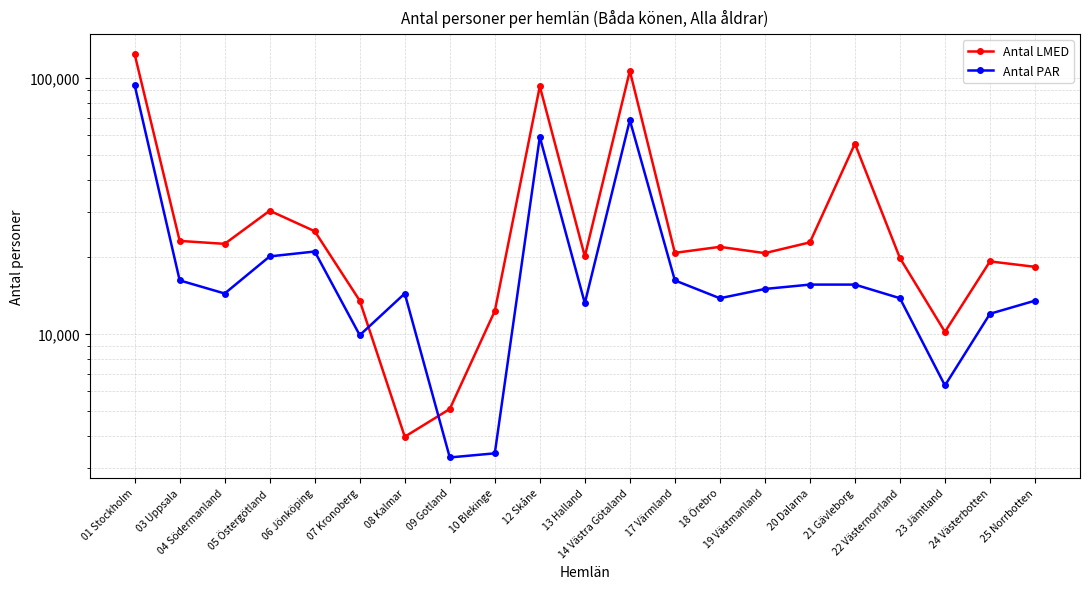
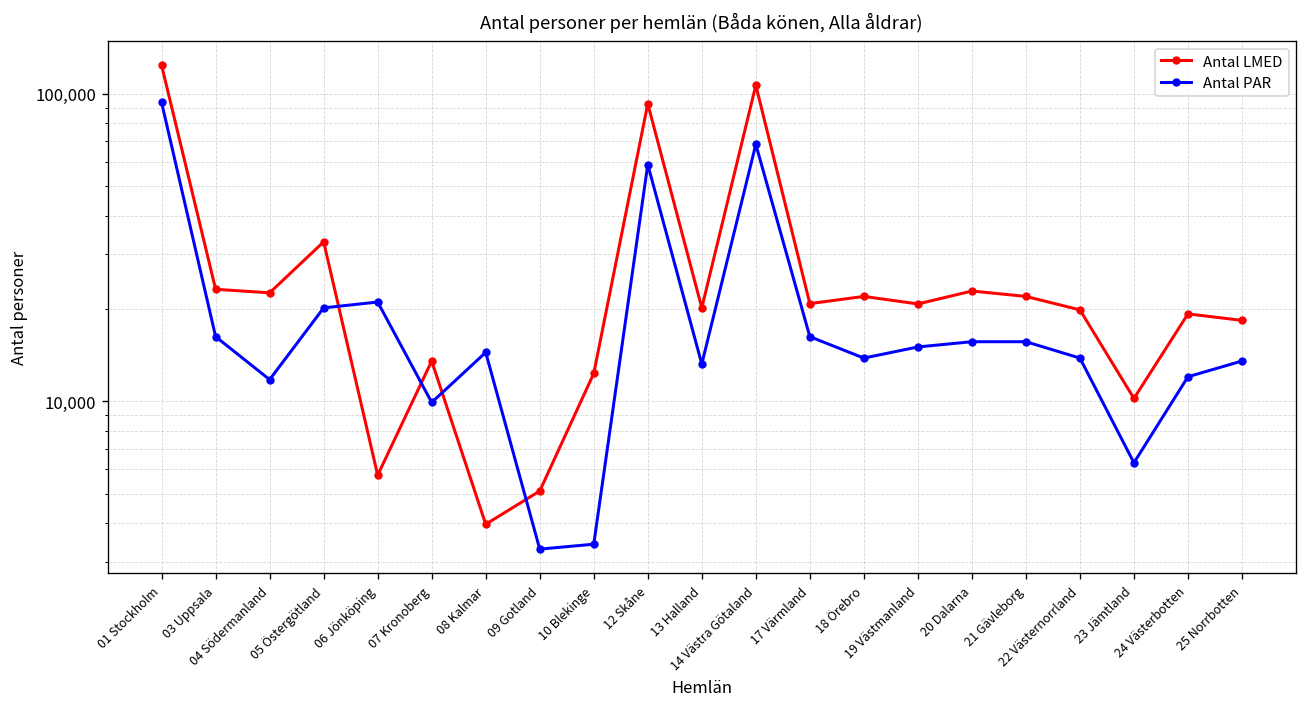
  {
    "Antal LMED": {
      "01 Stockholm": "120,000",
      "03 Uppsala": "23,000",
      "04 Södermanland": "23,000",
-     "05 Östergötland": "30,000",
-     "06 Jönköping": "25,000",
+     "05 Östergötland": "33,000",
+     "06 Jönköping": "5,700",
      "07 Kronoberg": "14,000",
      "08 Kalmar": "4,000",
      "09 Gotland": "5,100",
      "10 Blekinge": "12,000",
      "12 Skåne": "93,000",
      "13 Halland": "20,000",
      "14 Västra Götaland": "107,000",
      "17 Värmland": "21,000",
      "18 Örebro": "22,000",
      "19 Västmanland": "21,000",
      "20 Dalarna": "23,000",
-     "21 Gävleborg": "55,000",
+     "21 Gävleborg": "22,000",
      "22 Västernorrland": "20,000",
      "23 Jämtland": "10,200",
      "24 Västerbotten": "19,000",
      "25 Norrbotten": "18,000"
    },
    "Antal PAR": {
      "01 Stockholm": "94,000",
      "03 Uppsala": "16,000",
-     "04 Södermanland": "14,000",
+     "04 Södermanland": "12,000",
      "05 Östergötland": "20,000",
      "06 Jönköping": "21,000",
      "07 Kronoberg": "9,900",
      "08 Kalmar": "14,000",
      "09 Gotland": "3,300",
      "10 Blekinge": "3,400",
      "12 Skåne": "59,000",
      "13 Halland": "13,000",
      "14 Västra Götaland": "68,000",
      "17 Värmland": "16,000",
      "18 Örebro": "14,000",
      "19 Västmanland": "15,000",
      "20 Dalarna": "16,000",
      "21 Gävleborg": "16,000",
      "22 Västernorrland": "14,000",
      "23 Jämtland": "6,300",
      "24 Västerbotten": "12,000",
      "25 Norrbotten": "14,000"
    }
  }
